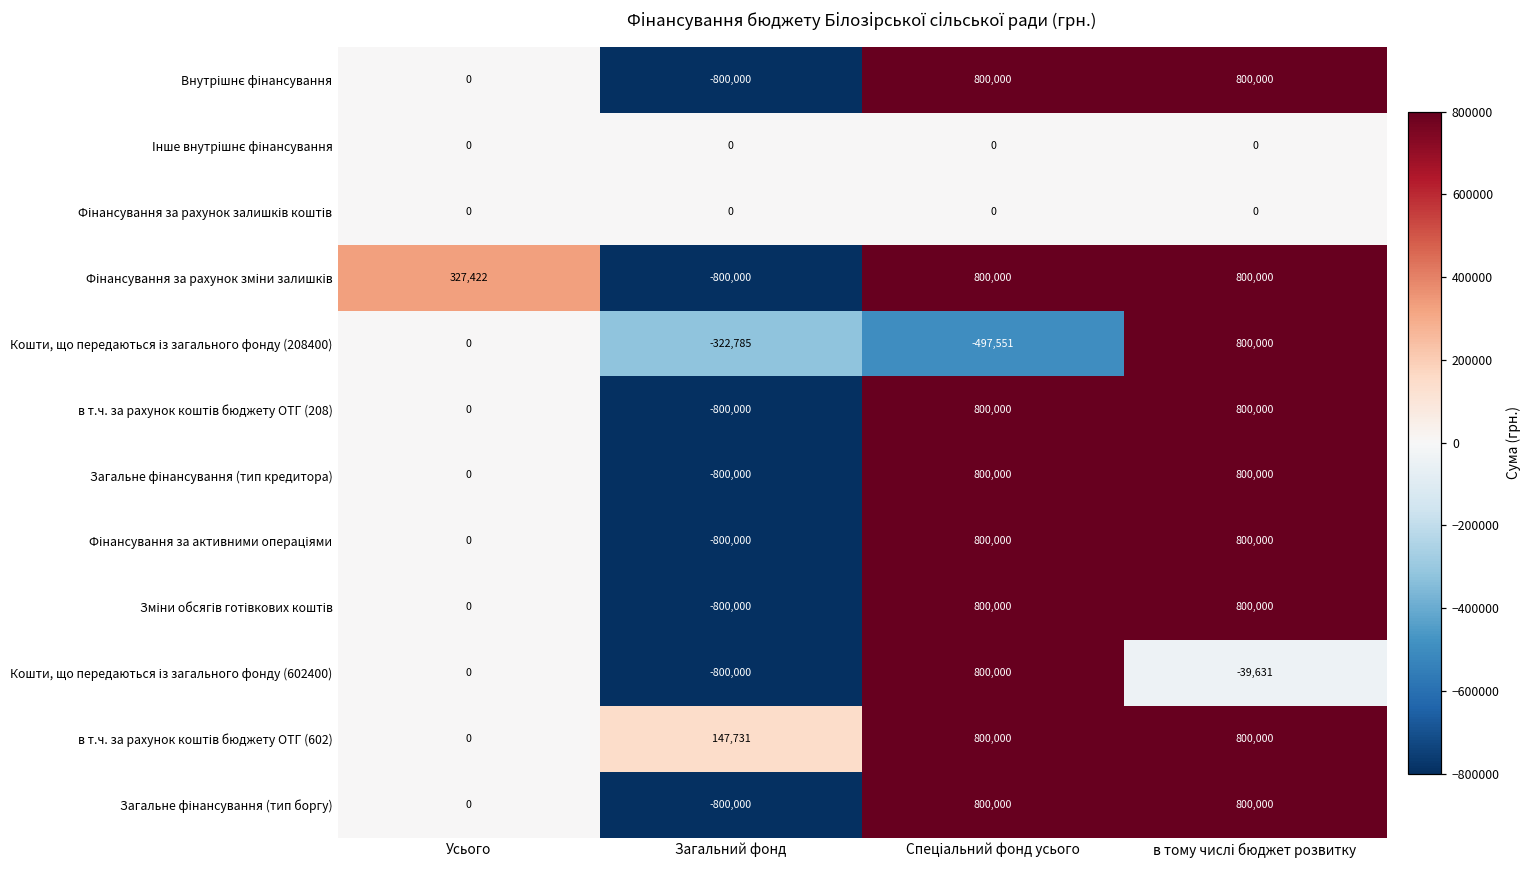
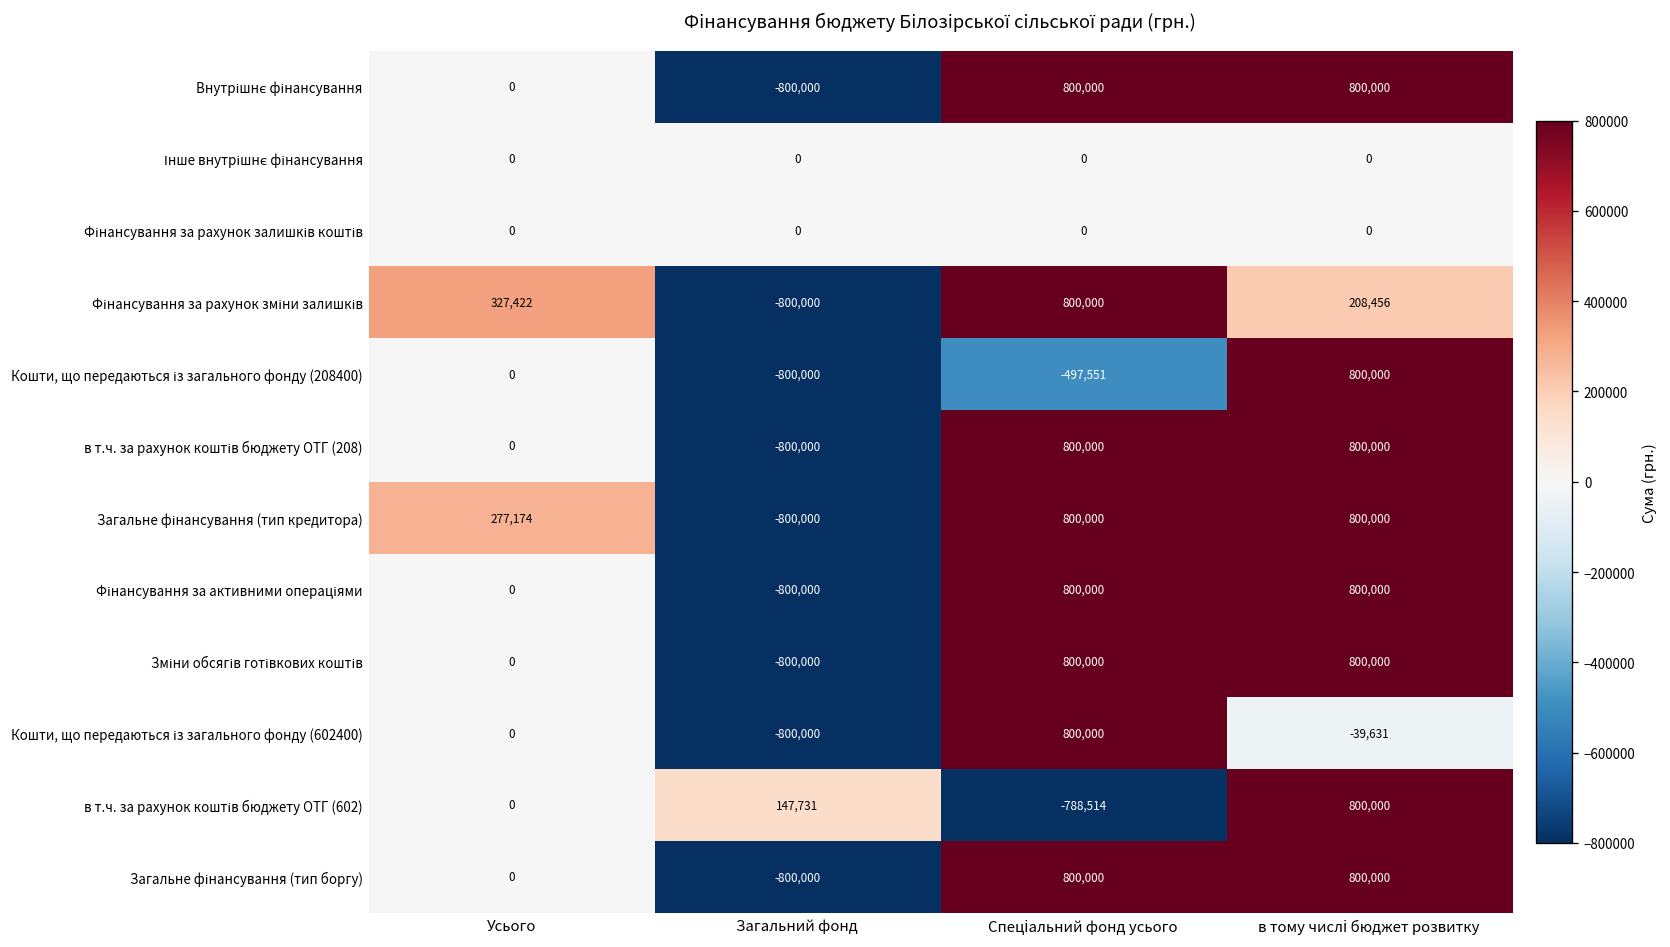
  {
    "Внутрішнє фінансування": {
      "Усього": "0",
      "Загальний фонд": "-800,000",
      "Спеціальний фонд усього": "800,000",
      "в тому числі бюджет розвитку": "800,000"
    },
    "Інше внутрішнє фінансування": {
      "Усього": "0",
      "Загальний фонд": "0",
      "Спеціальний фонд усього": "0",
      "в тому числі бюджет розвитку": "0"
    },
    "Фінансування за рахунок залишків коштів": {
      "Усього": "0",
      "Загальний фонд": "0",
      "Спеціальний фонд усього": "0",
      "в тому числі бюджет розвитку": "0"
    },
    "Фінансування за рахунок зміни залишків": {
      "Усього": "327,422",
      "Загальний фонд": "-800,000",
      "Спеціальний фонд усього": "800,000",
-     "в тому числі бюджет розвитку": "800,000"
+     "в тому числі бюджет розвитку": "208,456"
    },
    "Кошти, що передаються із загального фонду (208400)": {
      "Усього": "0",
-     "Загальний фонд": "-322,785",
+     "Загальний фонд": "-800,000",
      "Спеціальний фонд усього": "-497,551",
      "в тому числі бюджет розвитку": "800,000"
    },
    "в т.ч. за рахунок коштів бюджету ОТГ (208)": {
      "Усього": "0",
      "Загальний фонд": "-800,000",
      "Спеціальний фонд усього": "800,000",
      "в тому числі бюджет розвитку": "800,000"
    },
    "Загальне фінансування (тип кредитора)": {
-     "Усього": "0",
+     "Усього": "277,174",
      "Загальний фонд": "-800,000",
      "Спеціальний фонд усього": "800,000",
      "в тому числі бюджет розвитку": "800,000"
    },
    "Фінансування за активними операціями": {
      "Усього": "0",
      "Загальний фонд": "-800,000",
      "Спеціальний фонд усього": "800,000",
      "в тому числі бюджет розвитку": "800,000"
    },
    "Зміни обсягів готівкових коштів": {
      "Усього": "0",
      "Загальний фонд": "-800,000",
      "Спеціальний фонд усього": "800,000",
      "в тому числі бюджет розвитку": "800,000"
    },
    "Кошти, що передаються із загального фонду (602400)": {
      "Усього": "0",
      "Загальний фонд": "-800,000",
      "Спеціальний фонд усього": "800,000",
      "в тому числі бюджет розвитку": "-39,631"
    },
    "в т.ч. за рахунок коштів бюджету ОТГ (602)": {
      "Усього": "0",
      "Загальний фонд": "147,731",
-     "Спеціальний фонд усього": "800,000",
+     "Спеціальний фонд усього": "-788,514",
      "в тому числі бюджет розвитку": "800,000"
    },
    "Загальне фінансування (тип боргу)": {
      "Усього": "0",
      "Загальний фонд": "-800,000",
      "Спеціальний фонд усього": "800,000",
      "в тому числі бюджет розвитку": "800,000"
    }
  }
